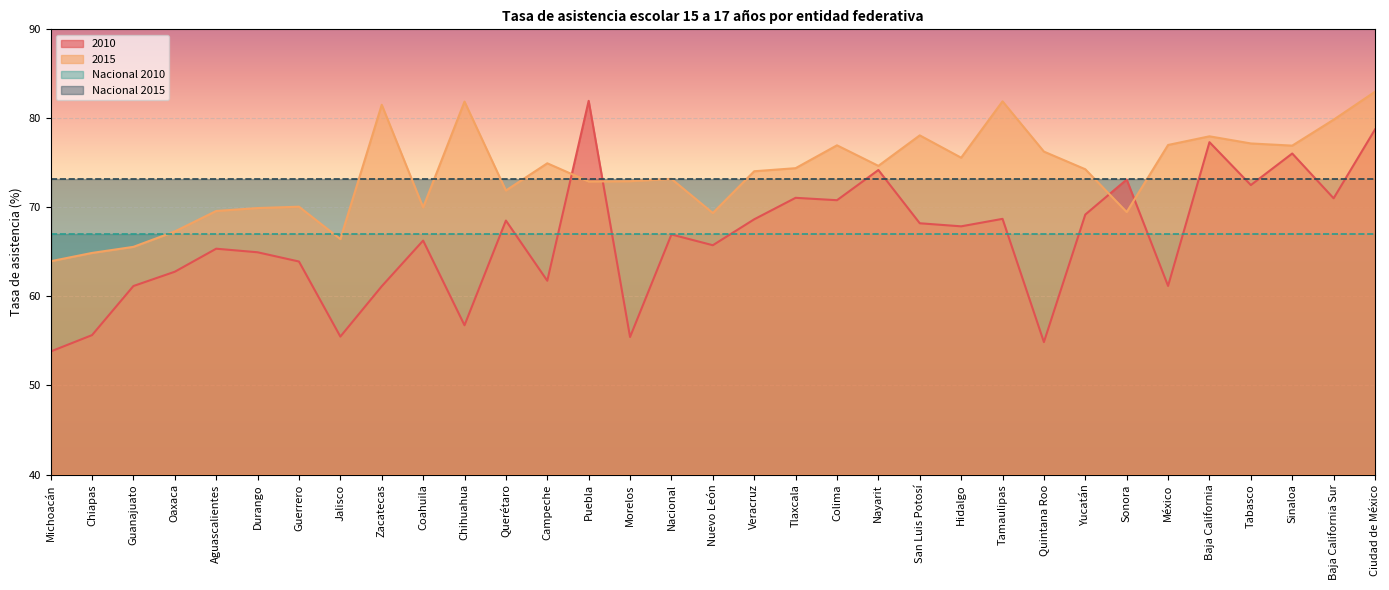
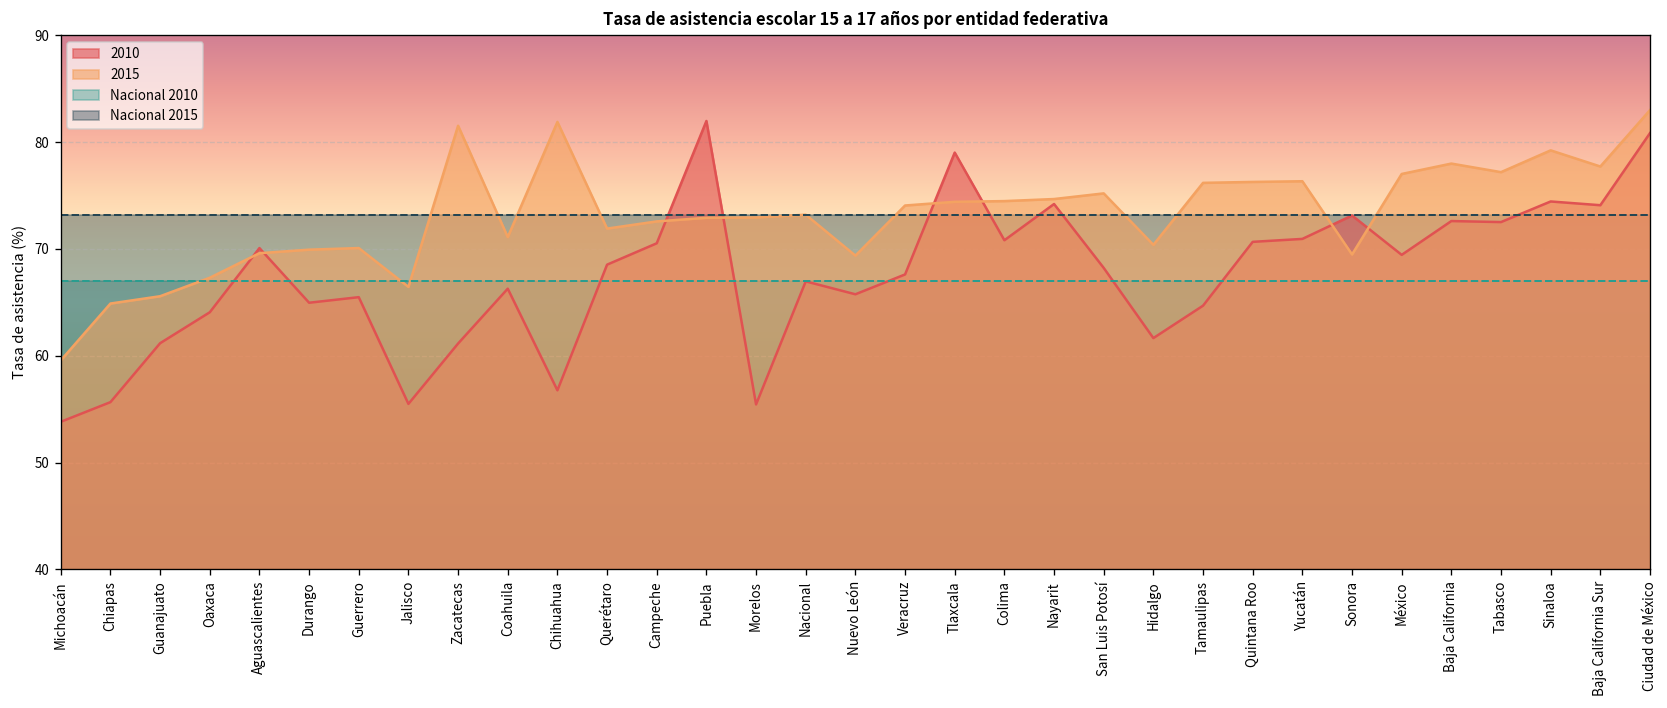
  {
    "2010": {
      "Michoacán": 54,
      "Chiapas": 56,
      "Guanajuato": 61,
-     "Oaxaca": 63,
-     "Aguascalientes": 65,
+     "Oaxaca": 64,
+     "Aguascalientes": 70,
      "Durango": 65,
-     "Guerrero": 64,
+     "Guerrero": 65,
      "Jalisco": 55,
      "Zacatecas": 61,
      "Coahuila": 66,
      "Chihuahua": 57,
      "Querétaro": 69,
-     "Campeche": 62,
+     "Campeche": 71,
      "Puebla": 82,
      "Morelos": 55,
      "Nuevo León": 66,
-     "Veracruz": 69,
-     "Tlaxcala": 71,
+     "Veracruz": 68,
+     "Tlaxcala": 79,
      "Colima": 71,
      "Nayarit": 74,
      "San Luis Potosí": 68,
-     "Hidalgo": 68,
-     "Tamaulipas": 69,
-     "Quintana Roo": 55,
-     "Yucatán": 69,
-     "México": 61,
-     "Baja California": 77,
+     "Hidalgo": 62,
+     "Tamaulipas": 65,
+     "Quintana Roo": 71,
+     "Yucatán": 71,
+     "México": 69,
+     "Baja California": 73,
      "Tabasco": 73,
-     "Sinaloa": 76,
-     "Baja California Sur": 71,
-     "Ciudad de México": 79
+     "Sinaloa": 74,
+     "Baja California Sur": 74,
+     "Ciudad de México": 81
    },
    "2015": {
-     "Michoacán": 64,
+     "Michoacán": 60,
      "Chiapas": 65,
      "Guanajuato": 66,
      "Oaxaca": 67,
      "Aguascalientes": 70,
      "Durango": 70,
      "Guerrero": 70,
      "Jalisco": 66,
      "Zacatecas": 82,
-     "Coahuila": 70,
+     "Coahuila": 71,
      "Chihuahua": 82,
      "Querétaro": 72,
-     "Campeche": 75,
+     "Campeche": 73,
      "Puebla": 73,
      "Nuevo León": 69,
      "Veracruz": 74,
      "Tlaxcala": 74,
-     "Colima": 77,
+     "Colima": 74,
      "Nayarit": 75,
-     "San Luis Potosí": 78,
-     "Hidalgo": 76,
-     "Tamaulipas": 82,
+     "San Luis Potosí": 75,
+     "Hidalgo": 70,
+     "Tamaulipas": 76,
      "Quintana Roo": 76,
-     "Yucatán": 74,
+     "Yucatán": 76,
      "Sonora": 69,
      "México": 77,
      "Baja California": 78,
      "Tabasco": 77,
-     "Sinaloa": 77,
-     "Baja California Sur": 80,
+     "Sinaloa": 79,
+     "Baja California Sur": 78,
      "Ciudad de México": 83
    },
    "Nacional 2010": {
      "Michoacán": 67,
      "Chiapas": 67,
      "Guanajuato": 67,
      "Oaxaca": 67,
      "Aguascalientes": 67,
      "Durango": 67,
      "Guerrero": 67,
      "Jalisco": 67,
      "Zacatecas": 67,
      "Coahuila": 67,
      "Chihuahua": 67,
      "Querétaro": 67,
      "Campeche": 67,
      "Puebla": 67,
      "Morelos": 67,
      "Nuevo León": 67,
      "Veracruz": 67,
      "Tlaxcala": 67,
      "Colima": 67,
      "Nayarit": 67,
      "San Luis Potosí": 67,
      "Hidalgo": 67,
      "Tamaulipas": 67,
      "Quintana Roo": 67,
      "Yucatán": 67,
      "Sonora": 67,
      "México": 67,
      "Baja California": 67,
      "Tabasco": 67,
      "Sinaloa": 67,
      "Baja California Sur": 67,
      "Ciudad de México": 67
    },
    "Nacional 2015": {
      "Michoacán": 73,
      "Chiapas": 73,
      "Guanajuato": 73,
      "Oaxaca": 73,
      "Aguascalientes": 73,
      "Durango": 73,
      "Guerrero": 73,
      "Jalisco": 73,
      "Zacatecas": 73,
      "Coahuila": 73,
      "Chihuahua": 73,
      "Querétaro": 73,
      "Campeche": 73,
      "Puebla": 73,
      "Nuevo León": 73,
      "Veracruz": 73,
      "Tlaxcala": 73,
      "Colima": 73,
      "Nayarit": 73,
      "San Luis Potosí": 73,
      "Hidalgo": 73,
      "Tamaulipas": 73,
      "Quintana Roo": 73,
      "Yucatán": 73,
      "México": 73,
      "Baja California": 73,
      "Tabasco": 73,
      "Sinaloa": 73,
      "Baja California Sur": 73,
      "Ciudad de México": 73
    }
  }
